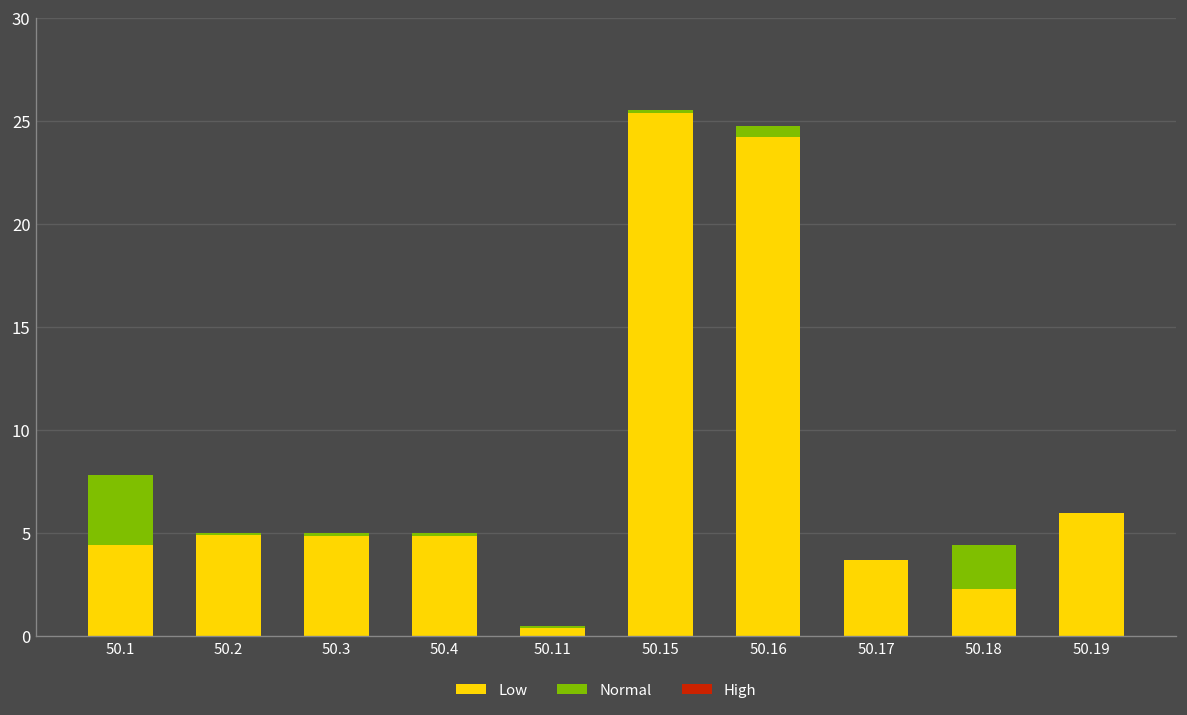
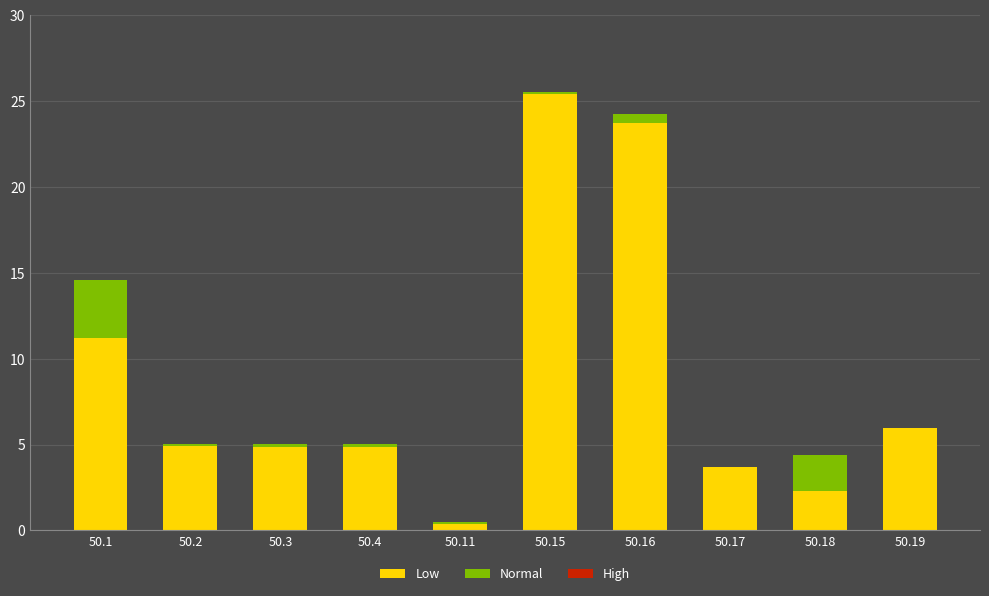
  {
    "Low": {
-     "50.1": 4.4,
+     "50.1": 11.2,
      "50.2": 4.9,
      "50.3": 4.9,
      "50.4": 4.9,
      "50.11": 0.4,
      "50.15": 25.4,
-     "50.16": 24.2,
+     "50.16": 23.7,
      "50.17": 3.7,
      "50.18": 2.3,
      "50.19": 6.0
    },
    "High": {
      "50.2": 0.0,
      "50.3": 0.0,
      "50.4": 0.0,
      "50.11": 0.0,
      "50.15": 0.0,
      "50.17": 0.0,
      "50.19": 0.0
    }
  }
